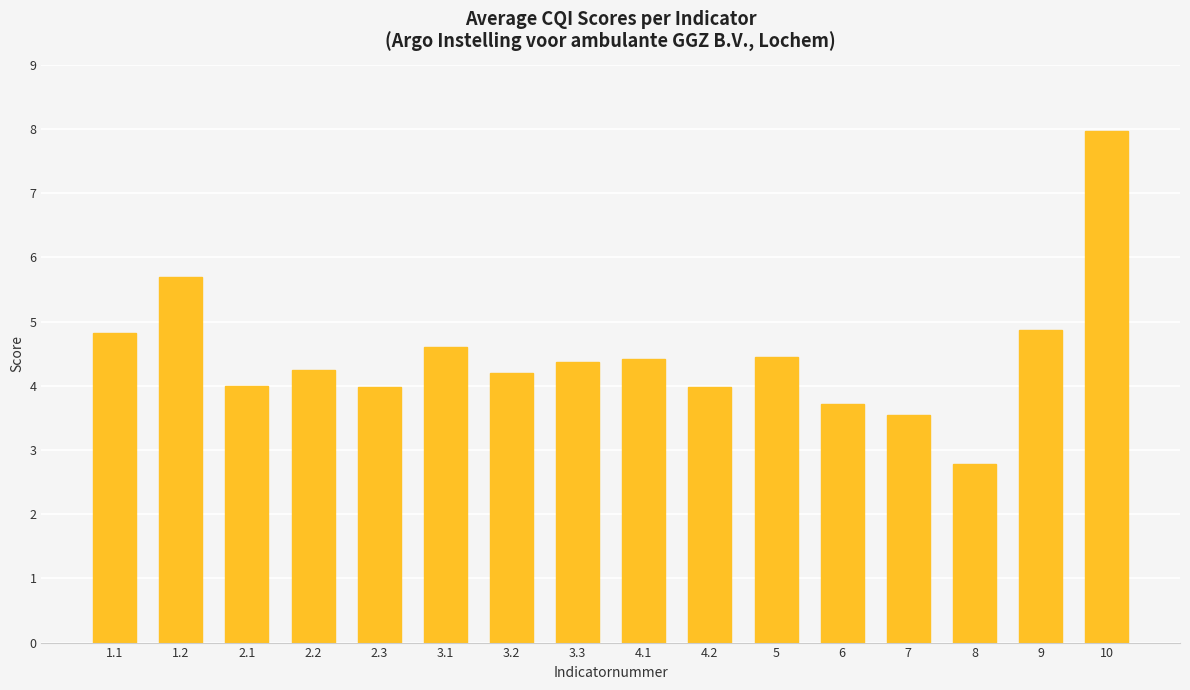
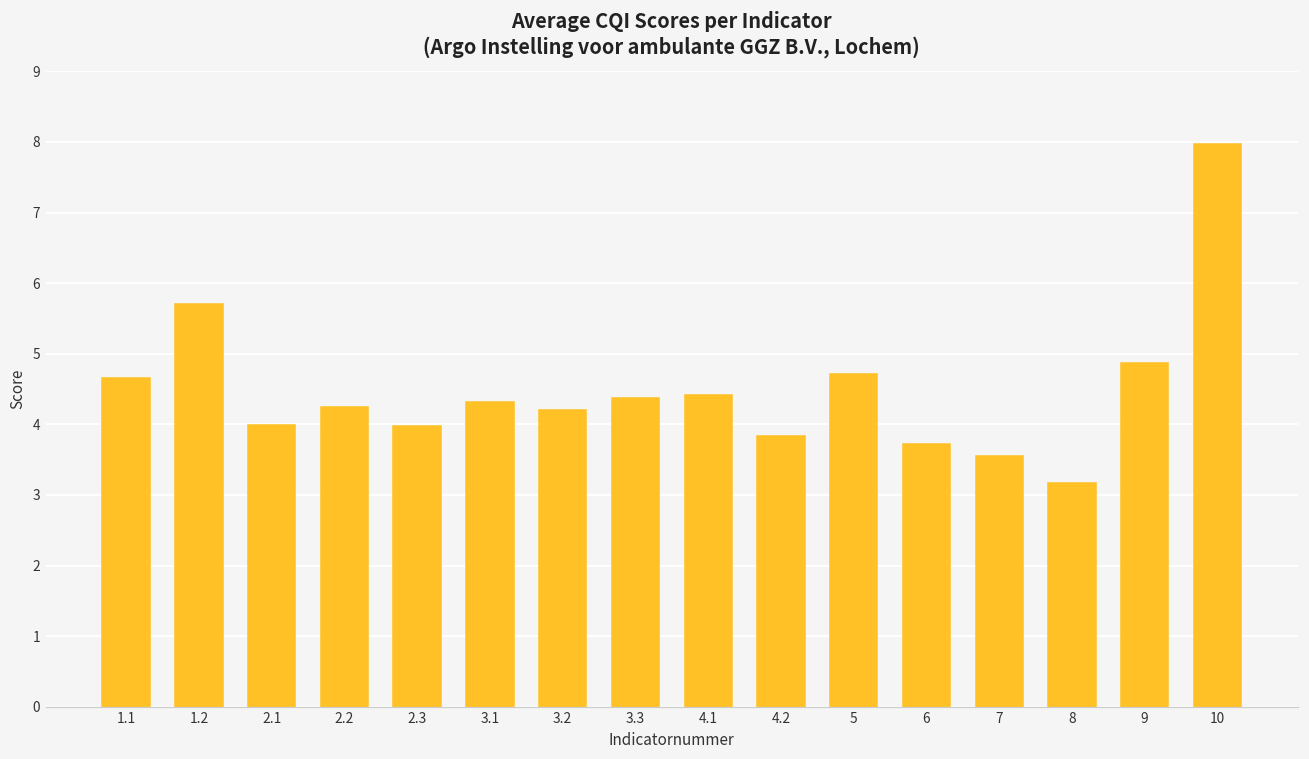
  {
-   "1.1": 4.8,
+   "1.1": 4.7,
    "1.2": 5.7,
    "2.1": 4.0,
    "2.2": 4.3,
    "2.3": 4.0,
-   "3.1": 4.6,
+   "3.1": 4.3,
    "3.2": 4.2,
    "3.3": 4.4,
    "4.1": 4.4,
-   "4.2": 4.0,
-   "5": 4.5,
+   "4.2": 3.8,
+   "5": 4.7,
    "6": 3.7,
    "7": 3.6,
-   "8": 2.8,
+   "8": 3.2,
    "9": 4.9,
    "10": 8.0
  }
